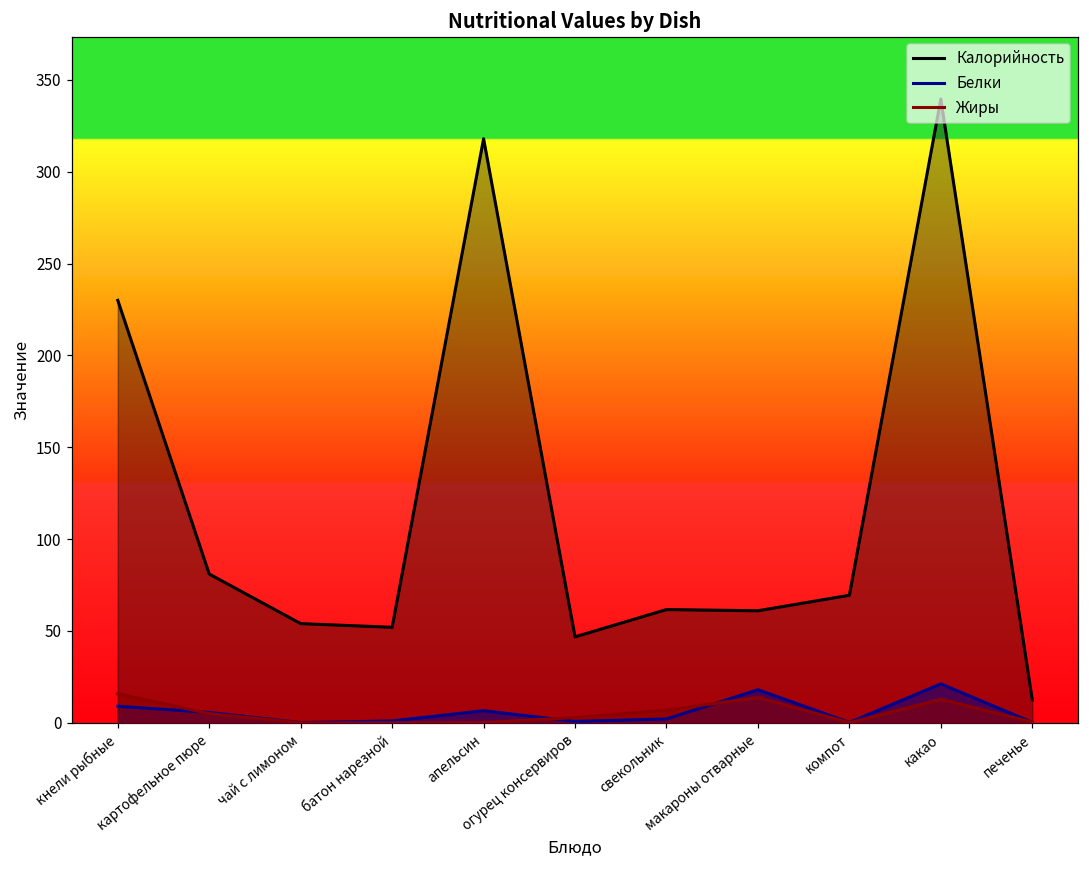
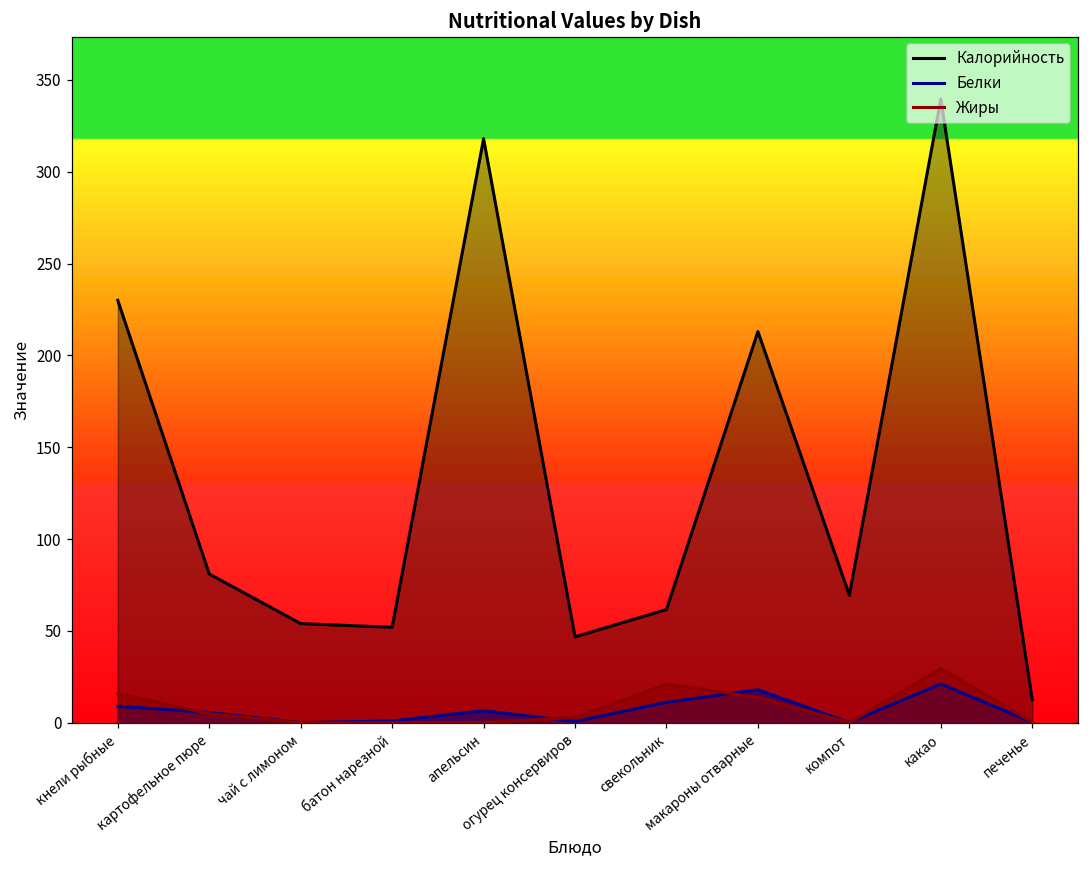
  {
    "Калорийность": {
      "кнели рыбные": 230,
      "картофельное пюре": 81,
      "чай с лимоном": 54,
      "батон нарезной": 52,
      "апельсин": 318,
      "огурец консервиров": 47,
      "свекольник": 62,
-     "макароны отварные": 61,
+     "макароны отварные": 213,
      "компот": 69,
      "печенье": 13
    },
    "Белки": {
      "кнели рыбные": 9,
      "апельсин": 7,
      "огурец консервиров": 1,
-     "свекольник": 2,
+     "свекольник": 11,
      "макароны отварные": 18,
      "какао": 21
    },
    "Жиры": {
      "кнели рыбные": 16,
      "апельсин": 0,
      "огурец консервиров": 3,
-     "свекольник": 7,
+     "свекольник": 21,
      "макароны отварные": 14,
-     "какао": 13
+     "какао": 30
    }
  }
